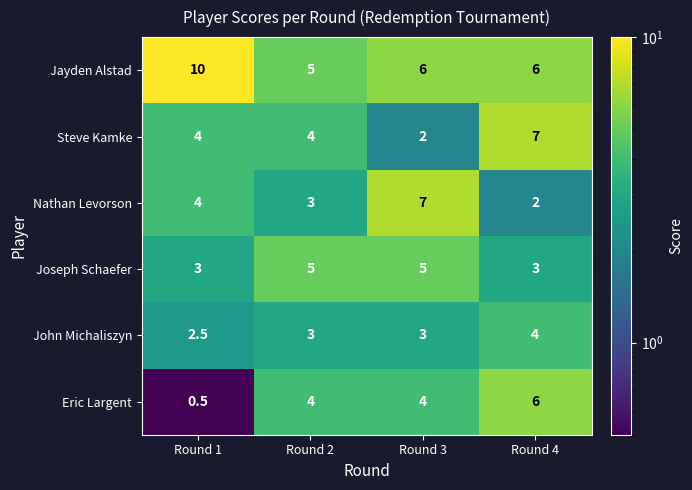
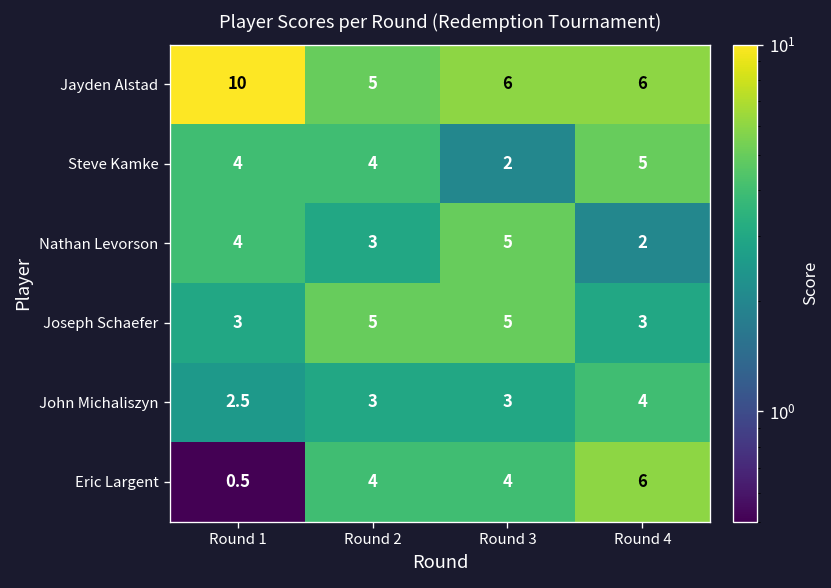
  {
    "Jayden Alstad": {
      "Round 1": 10,
      "Round 2": 5,
      "Round 3": 6,
      "Round 4": 6
    },
    "Steve Kamke": {
      "Round 1": 4,
      "Round 2": 4,
      "Round 3": 2,
-     "Round 4": 7
+     "Round 4": 5
    },
    "Nathan Levorson": {
      "Round 1": 4,
      "Round 2": 3,
-     "Round 3": 7,
+     "Round 3": 5,
      "Round 4": 2
    },
    "Joseph Schaefer": {
      "Round 1": 3,
      "Round 2": 5,
      "Round 3": 5,
      "Round 4": 3
    },
    "John Michaliszyn": {
      "Round 1": 2.5,
      "Round 2": 3,
      "Round 3": 3,
      "Round 4": 4
    },
    "Eric Largent": {
      "Round 1": 0.5,
      "Round 2": 4,
      "Round 3": 4,
      "Round 4": 6
    }
  }
